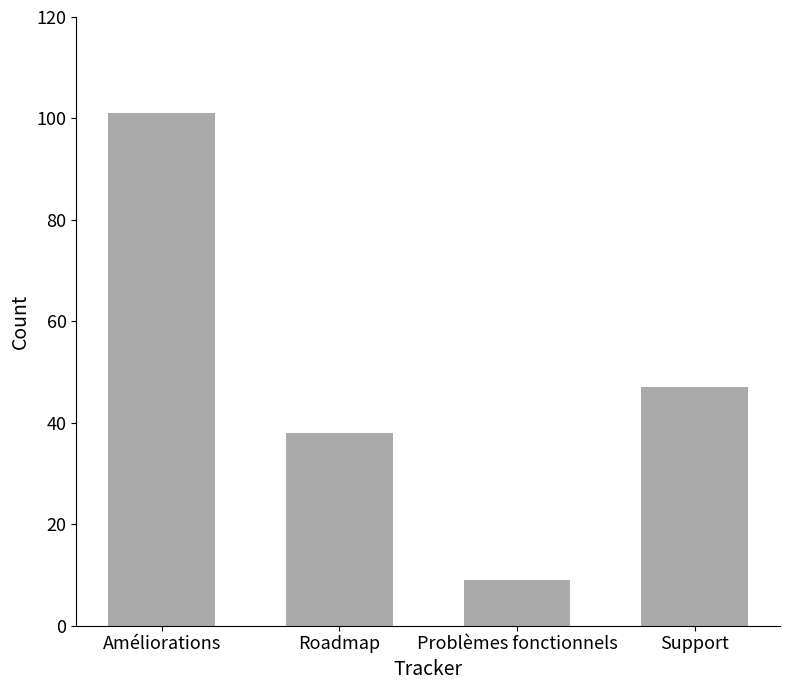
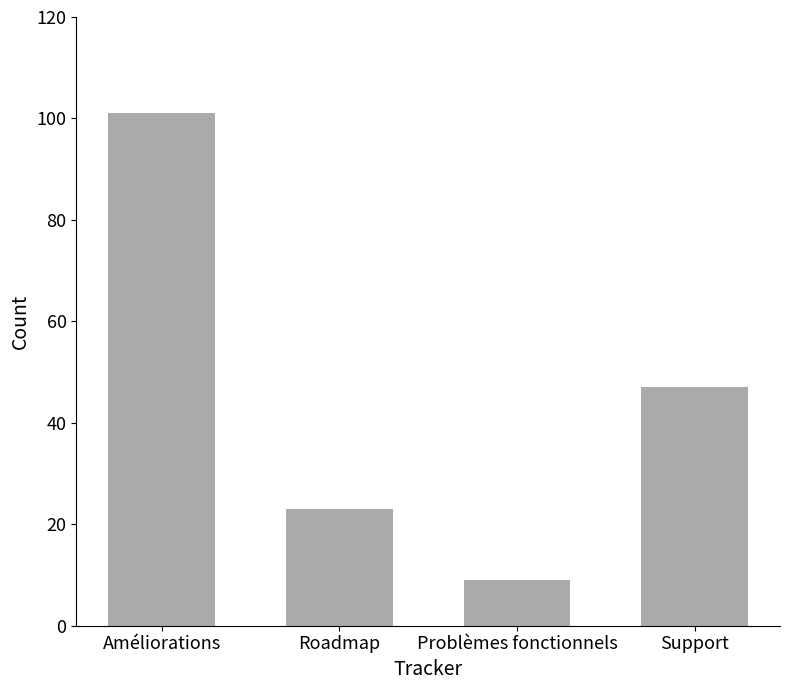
  {
    "Améliorations": 101,
-   "Roadmap": 38,
+   "Roadmap": 23,
    "Problèmes fonctionnels": 9,
    "Support": 47
  }
